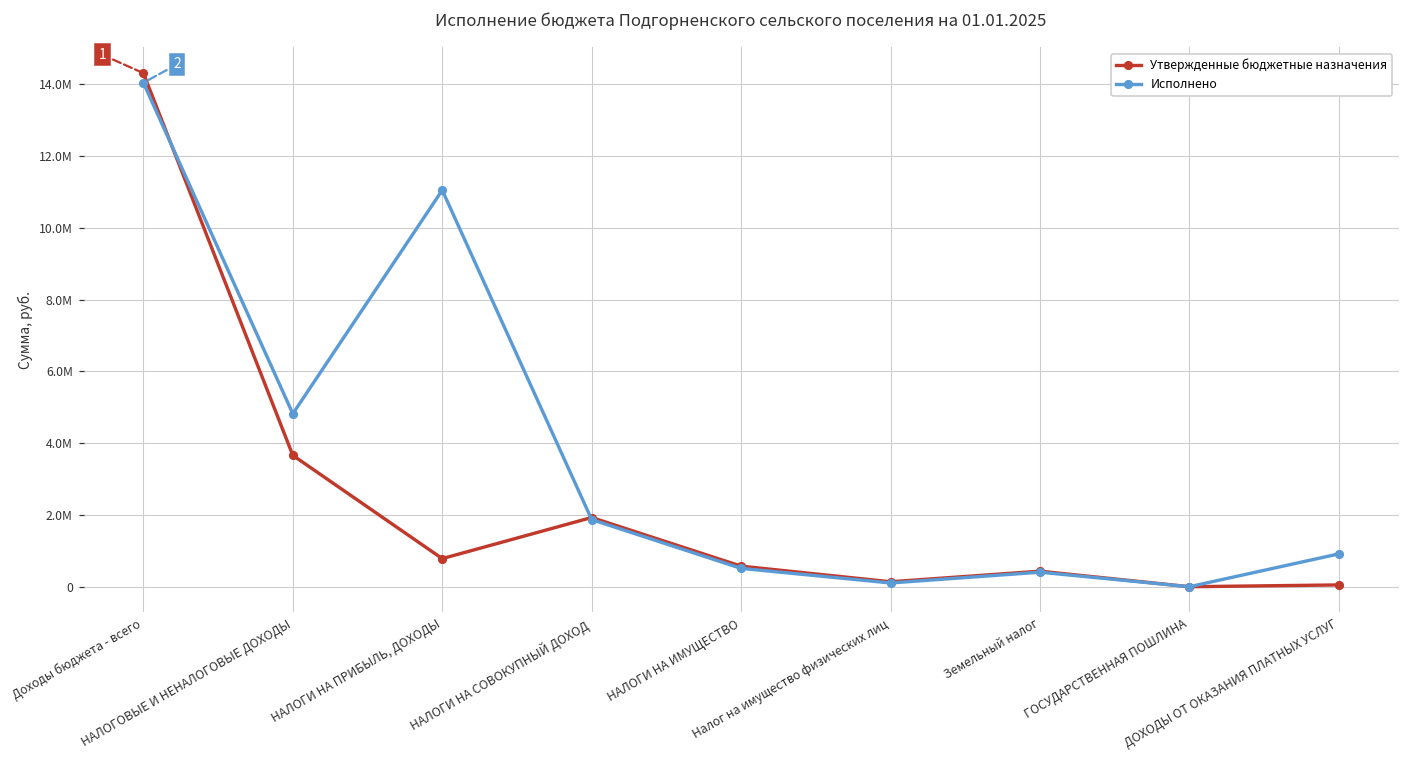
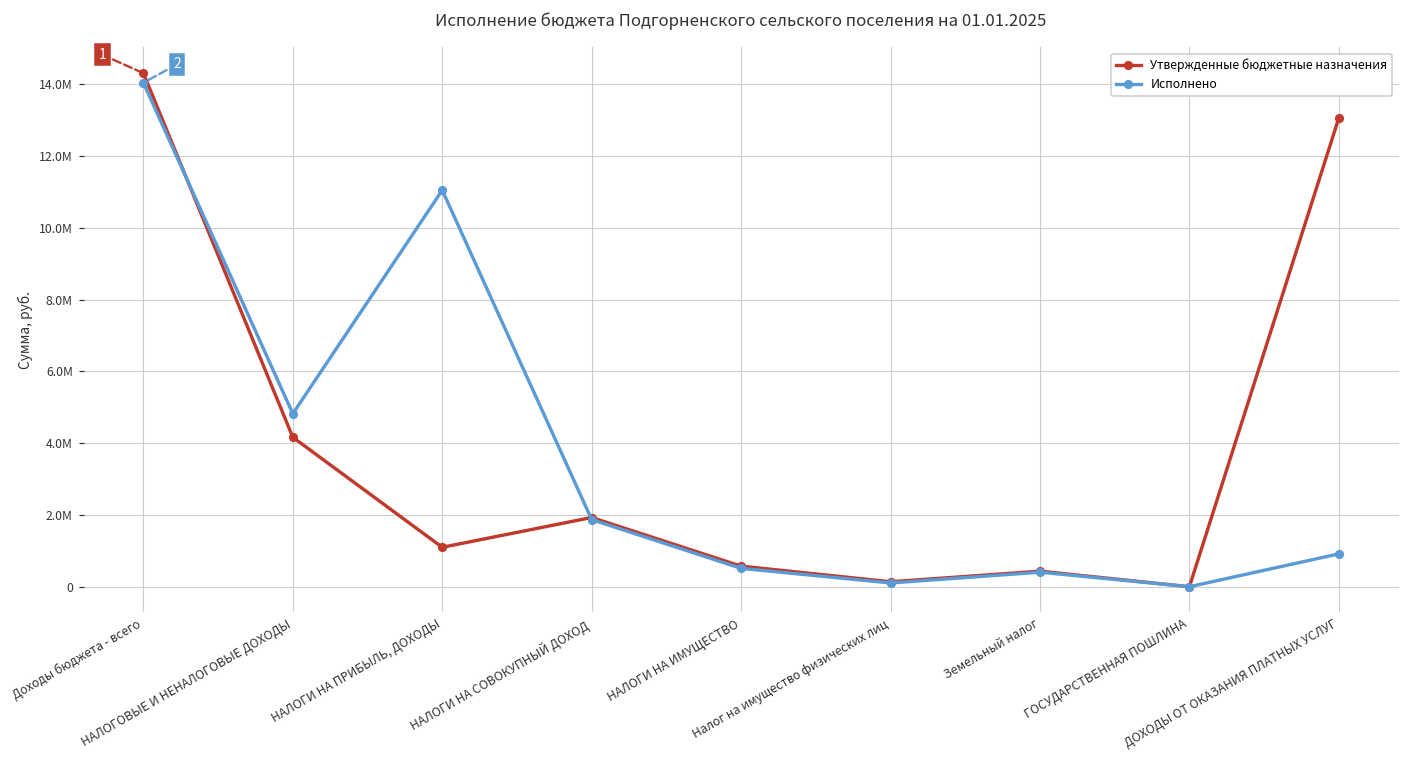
  {
    "Утвержденные бюджетные назначения": {
      "Доходы бюджета - всего": 14300000,
-     "НАЛОГОВЫЕ И НЕНАЛОГОВЫЕ ДОХОДЫ": 3700000,
-     "НАЛОГИ НА ПРИБЫЛЬ, ДОХОДЫ": 800000,
-     "ДОХОДЫ ОТ ОКАЗАНИЯ ПЛАТНЫХ УСЛУГ": 100000
+     "НАЛОГОВЫЕ И НЕНАЛОГОВЫЕ ДОХОДЫ": 4200000,
+     "НАЛОГИ НА ПРИБЫЛЬ, ДОХОДЫ": 1100000,
+     "ДОХОДЫ ОТ ОКАЗАНИЯ ПЛАТНЫХ УСЛУГ": 13100000
    },
    "Исполнено": {
      "Доходы бюджета - всего": 14000000,
      "НАЛОГОВЫЕ И НЕНАЛОГОВЫЕ ДОХОДЫ": 4800000,
      "НАЛОГИ НА ПРИБЫЛЬ, ДОХОДЫ": 11000000,
      "ДОХОДЫ ОТ ОКАЗАНИЯ ПЛАТНЫХ УСЛУГ": 900000
    }
  }
